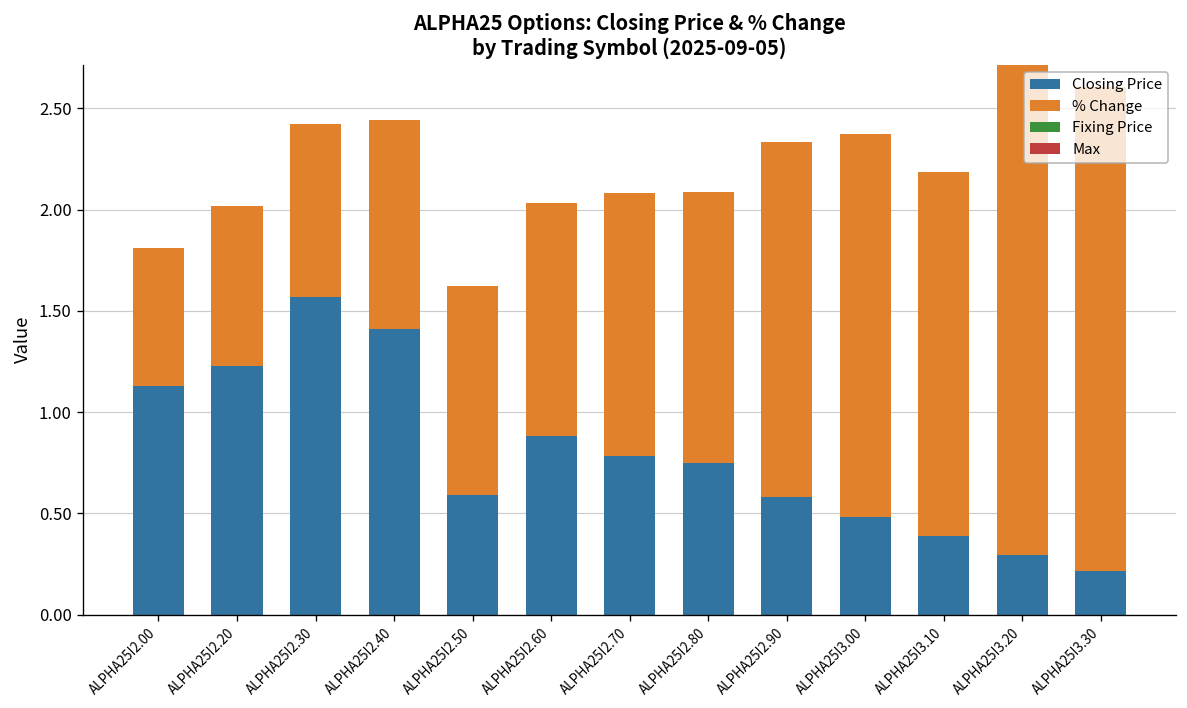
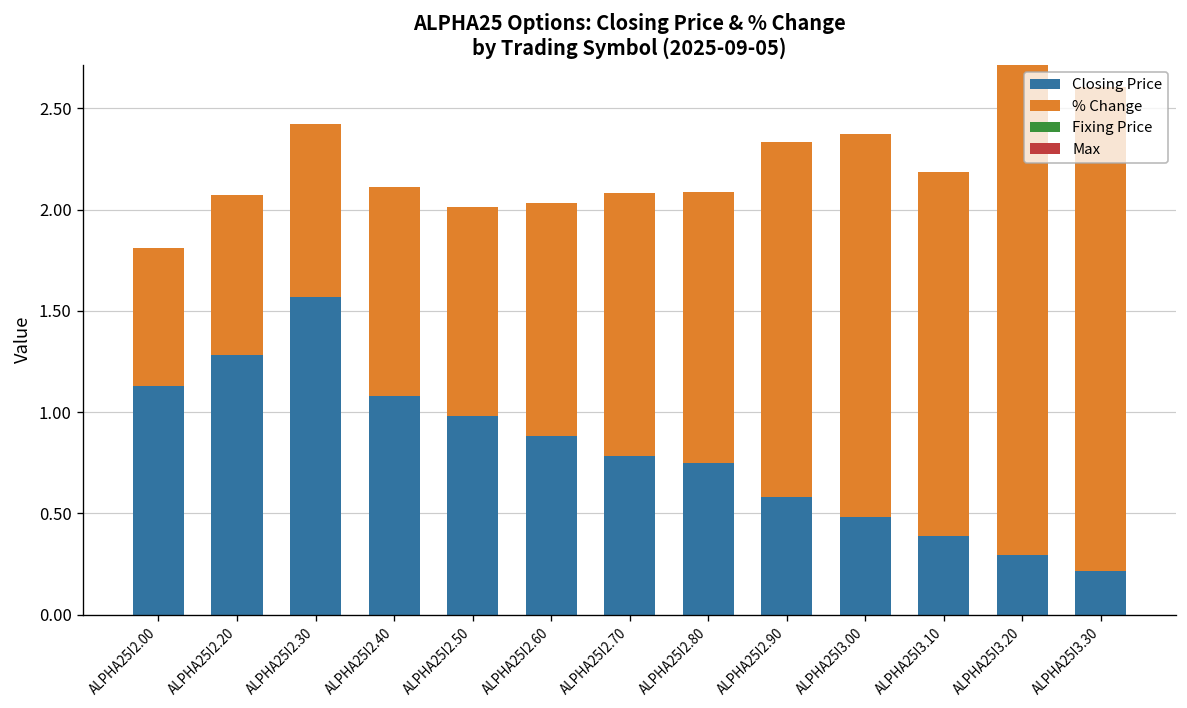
  {
    "Closing Price": {
      "ALPHA25I2.00": 1.13,
-     "ALPHA25I2.20": 1.23,
+     "ALPHA25I2.20": 1.28,
      "ALPHA25I2.30": 1.57,
-     "ALPHA25I2.40": 1.41,
-     "ALPHA25I2.50": 0.59,
+     "ALPHA25I2.40": 1.08,
+     "ALPHA25I2.50": 0.98,
      "ALPHA25I2.60": 0.88,
      "ALPHA25I2.70": 0.78,
      "ALPHA25I2.80": 0.75,
      "ALPHA25I2.90": 0.58,
      "ALPHA25I3.00": 0.48,
      "ALPHA25I3.10": 0.39,
      "ALPHA25I3.20": 0.30,
      "ALPHA25I3.30": 0.21
    }
  }
